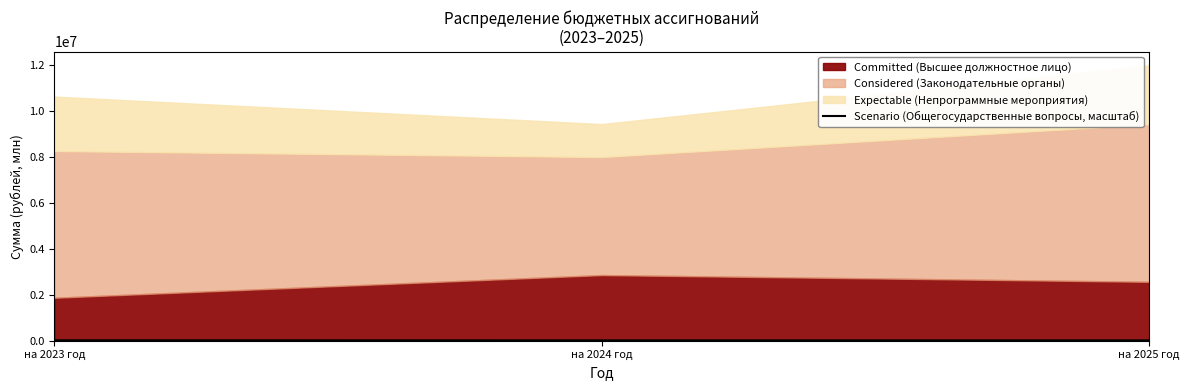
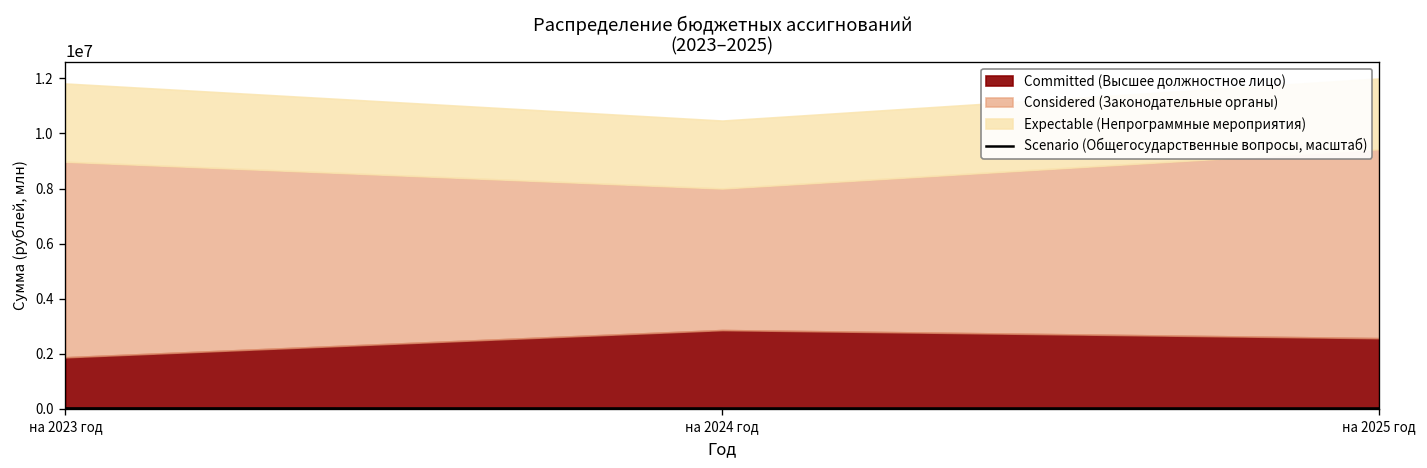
  {
    "Scenario (Общегосударственные вопросы, масштаб)": {
      "на 2023 год": 0,
      "на 2024 год": 0,
      "на 2025 год": 0
    },
    "Committed (Высшее должностное лицо)": {
      "на 2023 год": 1900000,
      "на 2024 год": 2900000,
      "на 2025 год": 2600000
    },
    "Considered (Законодательные органы)": {
-     "на 2023 год": 6400000,
+     "на 2023 год": 7100000,
      "на 2024 год": 5100000,
      "на 2025 год": 6900000
    },
    "Expectable (Непрограммные мероприятия)": {
-     "на 2023 год": 2400000,
-     "на 2024 год": 1400000,
+     "на 2023 год": 2800000,
+     "на 2024 год": 2500000,
      "на 2025 год": 2600000
    }
  }
